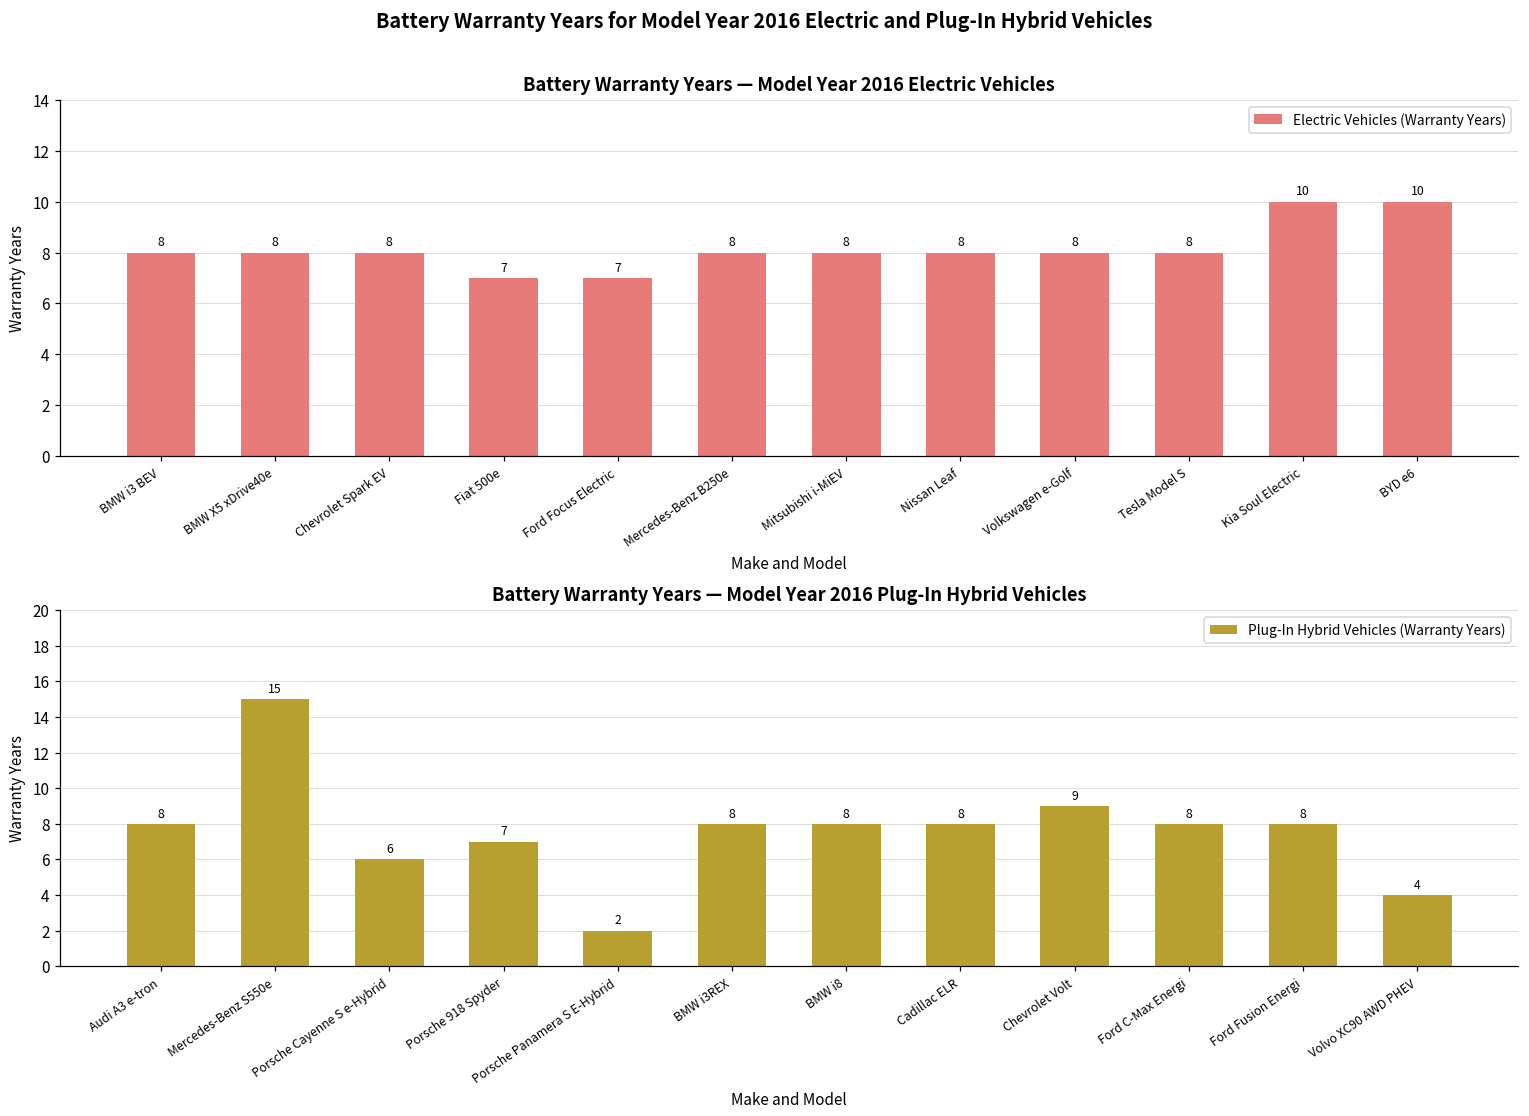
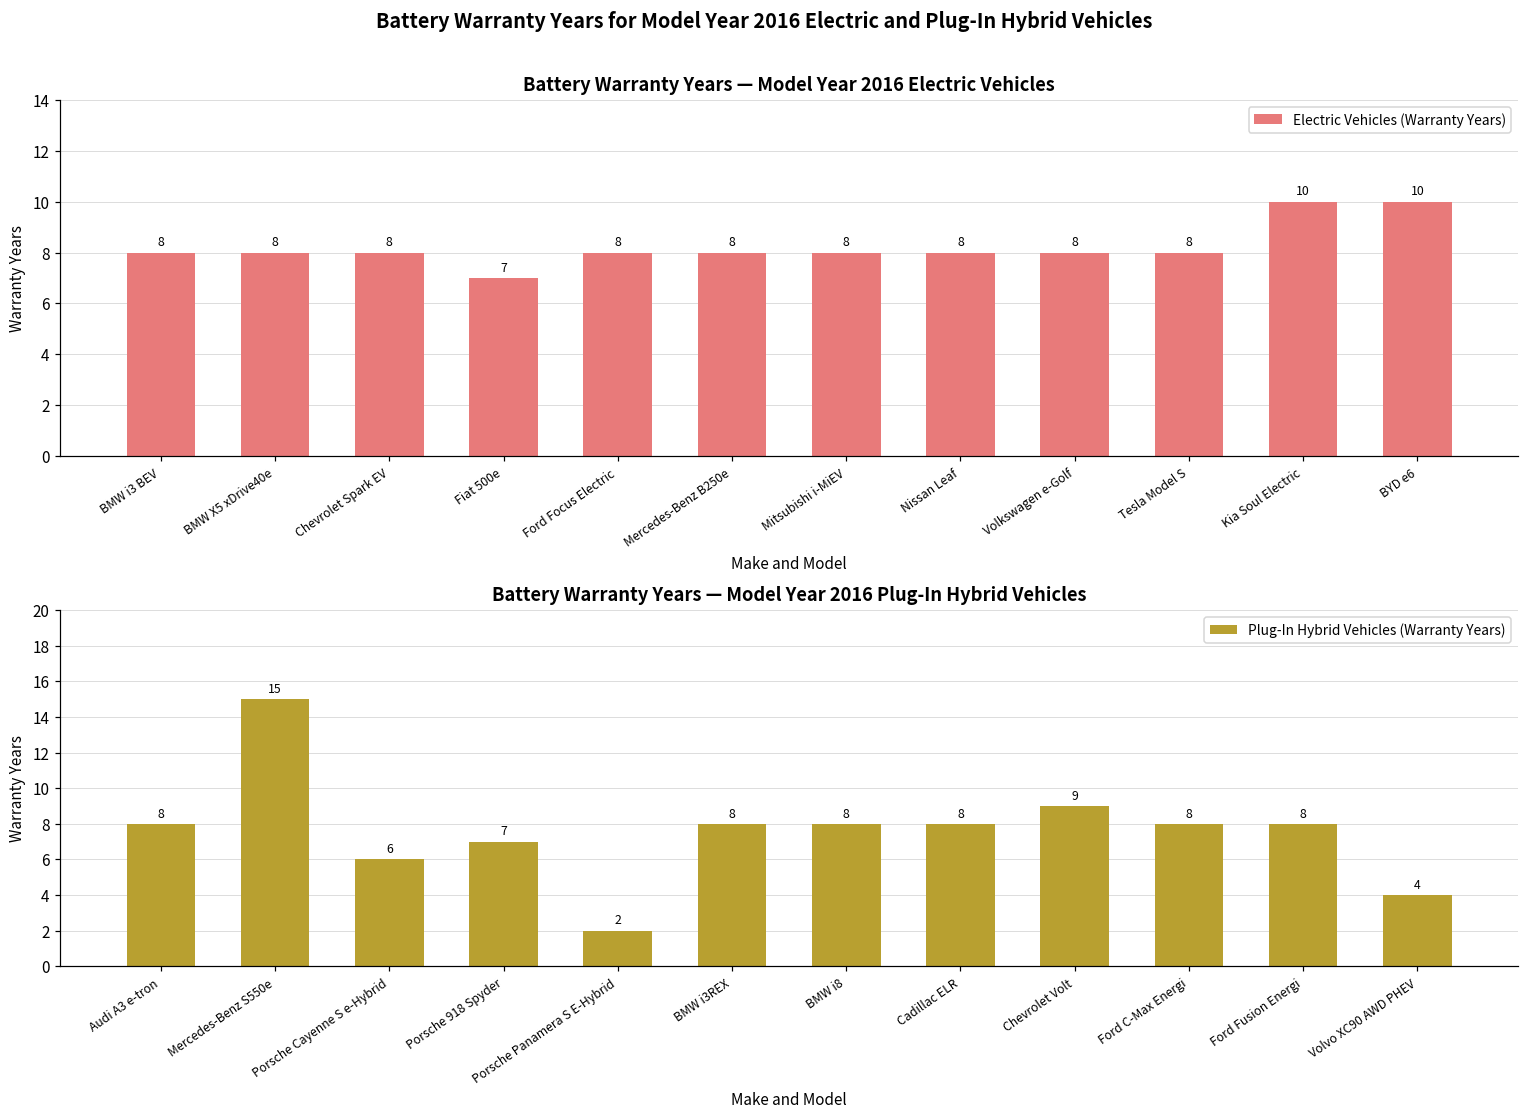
  {
    "Battery Warranty Years — Model Year 2016 Electric Vehicles": {
      "BMW i3 BEV": 8,
      "BMW X5 xDrive40e": 8,
      "Chevrolet Spark EV": 8,
      "Fiat 500e": 7,
-     "Ford Focus Electric": 7,
+     "Ford Focus Electric": 8,
      "Mercedes-Benz B250e": 8,
      "Mitsubishi i-MiEV": 8,
      "Nissan Leaf": 8,
      "Volkswagen e-Golf": 8,
      "Tesla Model S": 8,
      "Kia Soul Electric": 10,
      "BYD e6": 10
    },
    "Battery Warranty Years — Model Year 2016 Plug-In Hybrid Vehicles": {
      "Audi A3 e-tron": 8,
      "Mercedes-Benz S550e": 15,
      "Porsche Cayenne S e-Hybrid": 6,
      "Porsche 918 Spyder": 7,
      "Porsche Panamera S E-Hybrid": 2,
      "BMW i3REX": 8,
      "BMW i8": 8,
      "Cadillac ELR": 8,
      "Chevrolet Volt": 9,
      "Ford C-Max Energi": 8,
      "Ford Fusion Energi": 8,
      "Volvo XC90 AWD PHEV": 4
    }
  }
